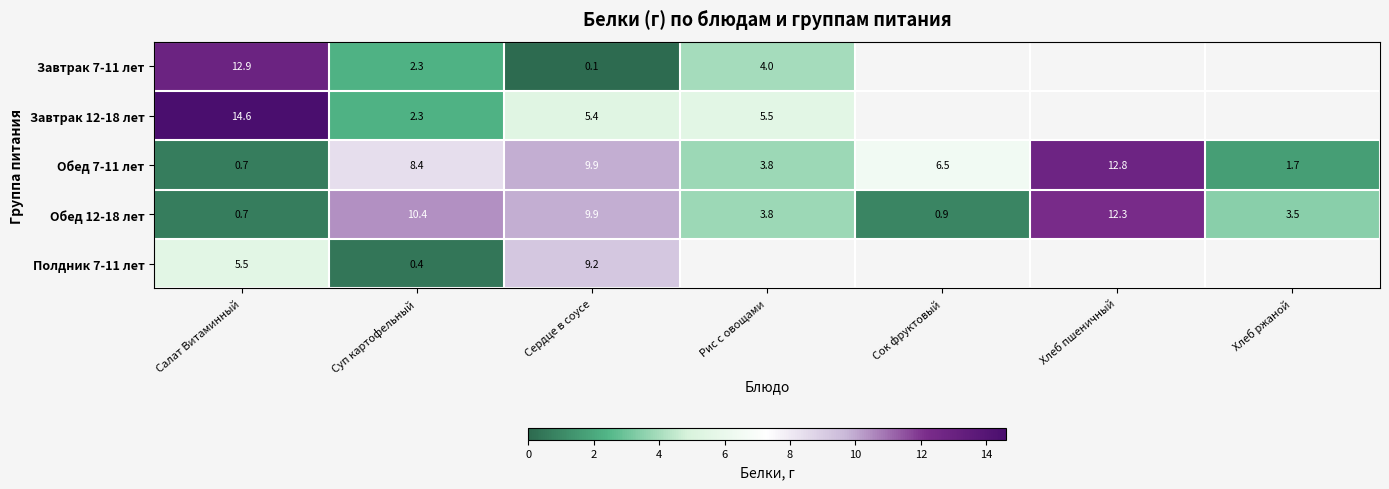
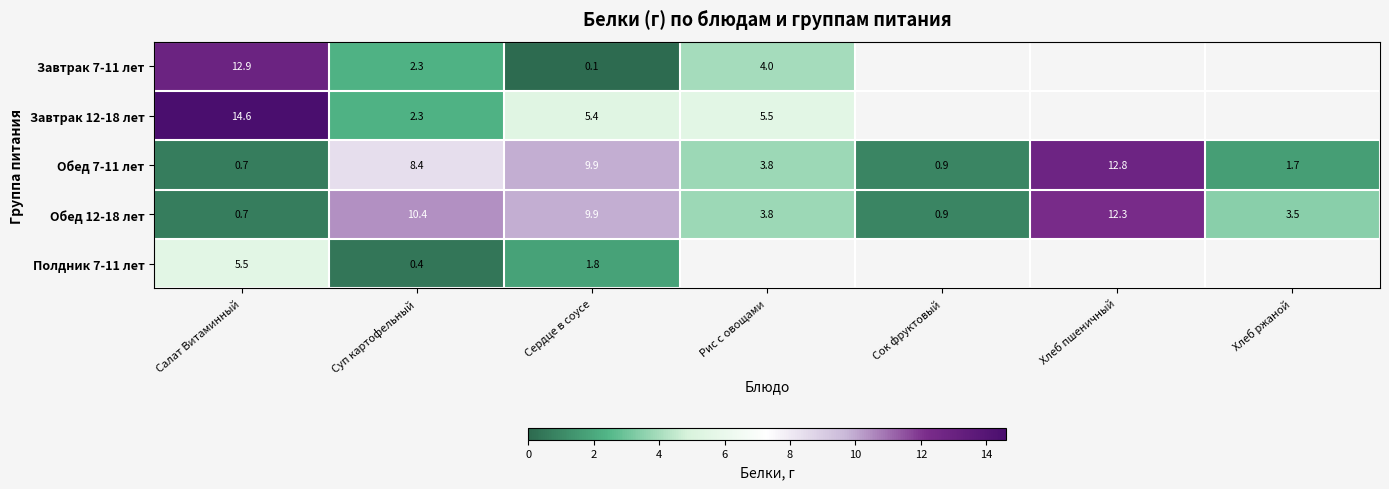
  {
    "Завтрак 7-11 лет": {
      "Салат Витаминный": 12.9,
      "Суп картофельный": 2.3,
      "Сердце в соусе": 0.1,
      "Рис с овощами": 4.0
    },
    "Завтрак 12-18 лет": {
      "Салат Витаминный": 14.6,
      "Суп картофельный": 2.3,
      "Сердце в соусе": 5.4,
      "Рис с овощами": 5.5
    },
    "Обед 7-11 лет": {
      "Салат Витаминный": 0.7,
      "Суп картофельный": 8.4,
      "Сердце в соусе": 9.9,
      "Рис с овощами": 3.8,
-     "Сок фруктовый": 6.5,
+     "Сок фруктовый": 0.9,
      "Хлеб пшеничный": 12.8,
      "Хлеб ржаной": 1.7
    },
    "Обед 12-18 лет": {
      "Салат Витаминный": 0.7,
      "Суп картофельный": 10.4,
      "Сердце в соусе": 9.9,
      "Рис с овощами": 3.8,
      "Сок фруктовый": 0.9,
      "Хлеб пшеничный": 12.3,
      "Хлеб ржаной": 3.5
    },
    "Полдник 7-11 лет": {
      "Салат Витаминный": 5.5,
      "Суп картофельный": 0.4,
-     "Сердце в соусе": 9.2
+     "Сердце в соусе": 1.8
    }
  }
